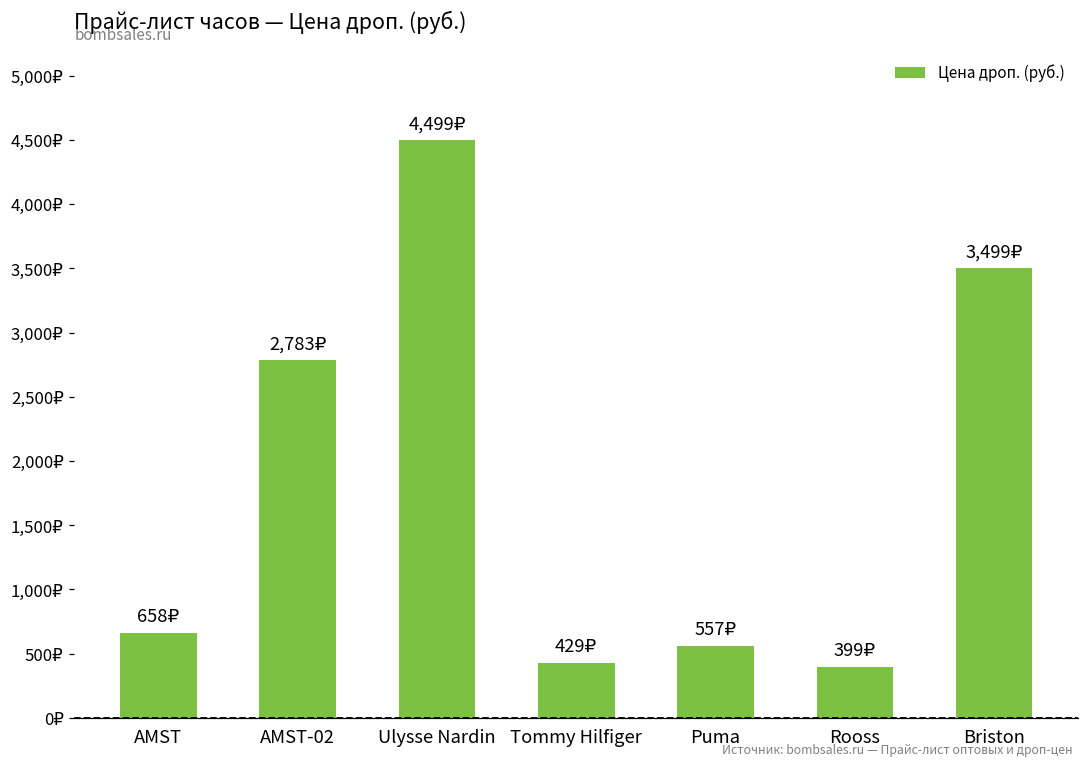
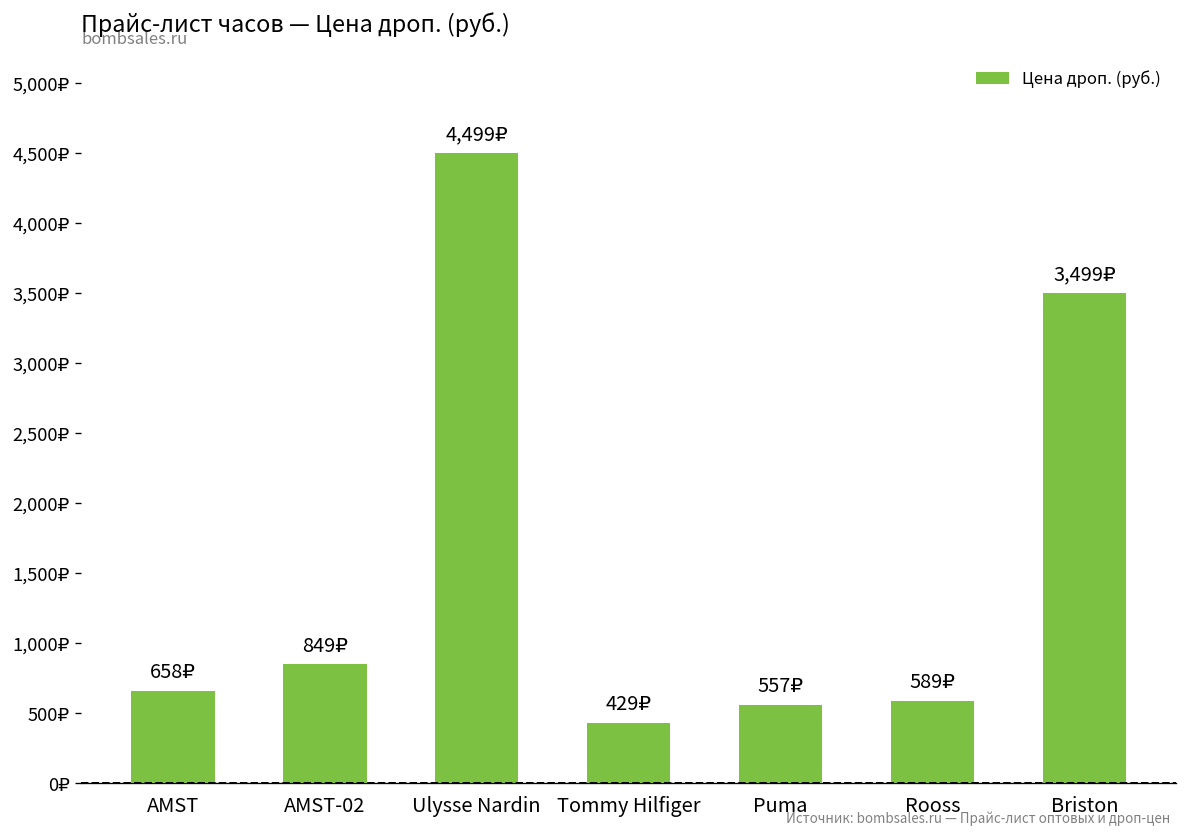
  {
    "AMST": "658₽",
-   "AMST-02": "2,783₽",
+   "AMST-02": "849₽",
    "Ulysse Nardin": "4,499₽",
    "Tommy Hilfiger": "429₽",
    "Puma": "557₽",
-   "Rooss": "399₽",
+   "Rooss": "589₽",
    "Briston": "3,499₽"
  }
